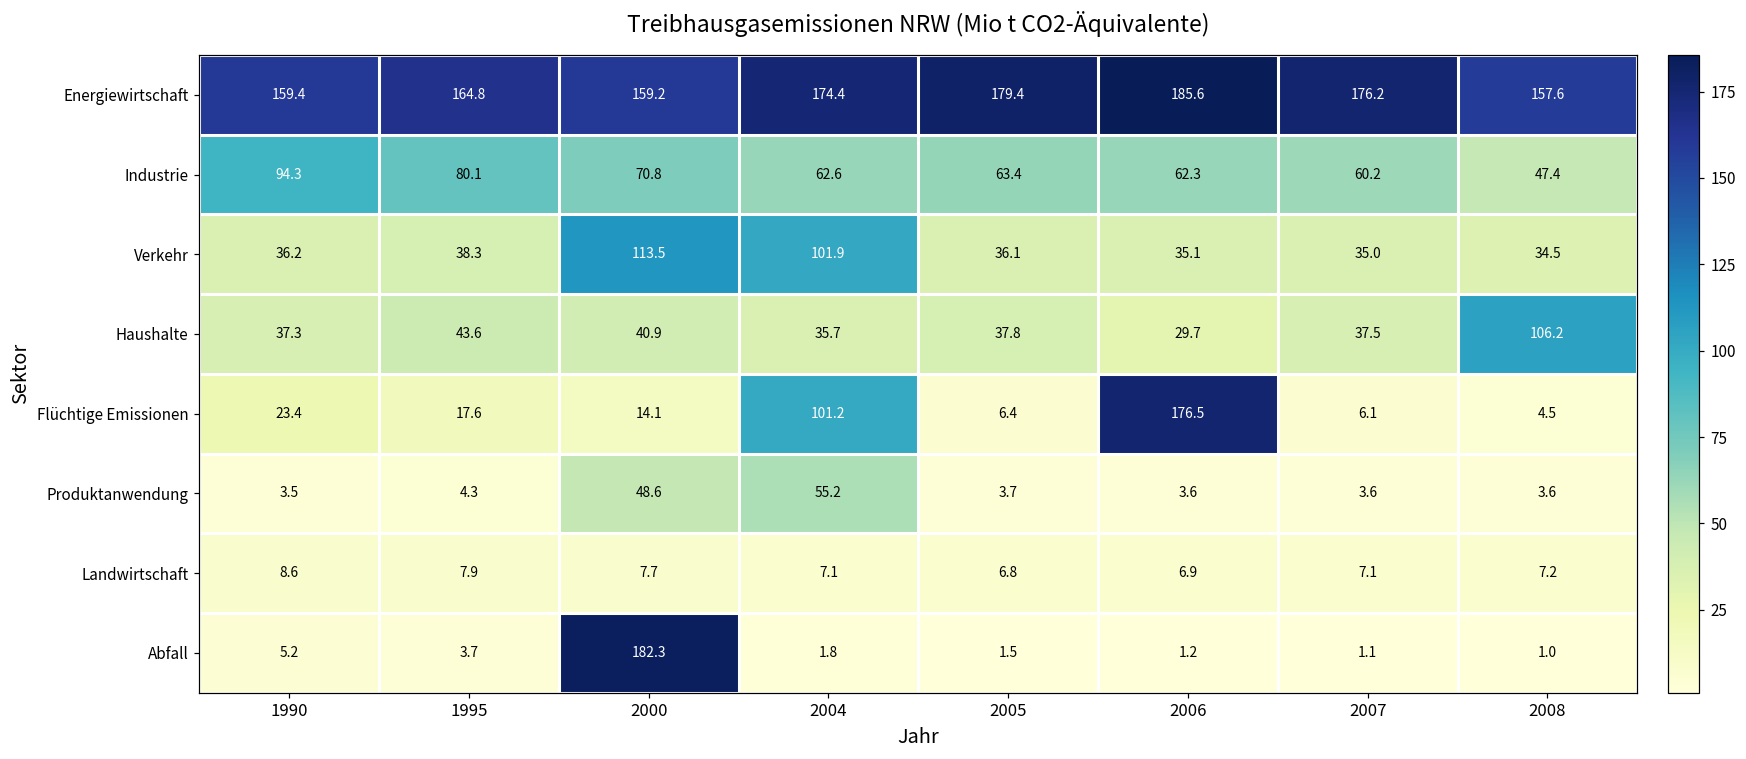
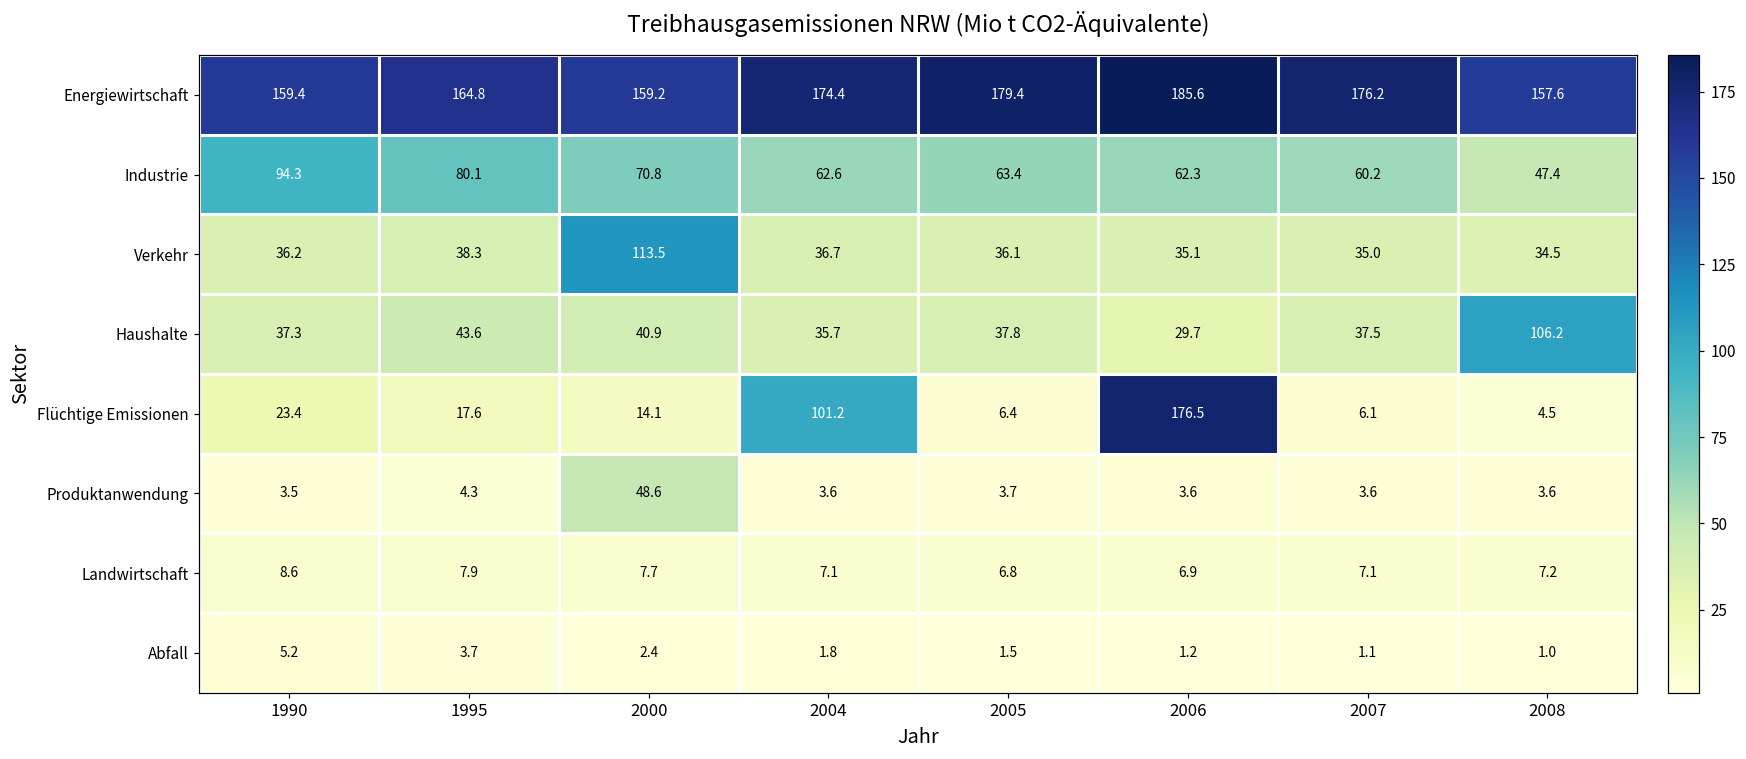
  {
    "Energiewirtschaft": {
      "1990": 159.4,
      "1995": 164.8,
      "2000": 159.2,
      "2004": 174.4,
      "2005": 179.4,
      "2006": 185.6,
      "2007": 176.2,
      "2008": 157.6
    },
    "Industrie": {
      "1990": 94.3,
      "1995": 80.1,
      "2000": 70.8,
      "2004": 62.6,
      "2005": 63.4,
      "2006": 62.3,
      "2007": 60.2,
      "2008": 47.4
    },
    "Verkehr": {
      "1990": 36.2,
      "1995": 38.3,
      "2000": 113.5,
-     "2004": 101.9,
+     "2004": 36.7,
      "2005": 36.1,
      "2006": 35.1,
      "2007": 35.0,
      "2008": 34.5
    },
    "Haushalte": {
      "1990": 37.3,
      "1995": 43.6,
      "2000": 40.9,
      "2004": 35.7,
      "2005": 37.8,
      "2006": 29.7,
      "2007": 37.5,
      "2008": 106.2
    },
    "Flüchtige Emissionen": {
      "1990": 23.4,
      "1995": 17.6,
      "2000": 14.1,
      "2004": 101.2,
      "2005": 6.4,
      "2006": 176.5,
      "2007": 6.1,
      "2008": 4.5
    },
    "Produktanwendung": {
      "1990": 3.5,
      "1995": 4.3,
      "2000": 48.6,
-     "2004": 55.2,
+     "2004": 3.6,
      "2005": 3.7,
      "2006": 3.6,
      "2007": 3.6,
      "2008": 3.6
    },
    "Landwirtschaft": {
      "1990": 8.6,
      "1995": 7.9,
      "2000": 7.7,
      "2004": 7.1,
      "2005": 6.8,
      "2006": 6.9,
      "2007": 7.1,
      "2008": 7.2
    },
    "Abfall": {
      "1990": 5.2,
      "1995": 3.7,
-     "2000": 182.3,
+     "2000": 2.4,
      "2004": 1.8,
      "2005": 1.5,
      "2006": 1.2,
      "2007": 1.1,
      "2008": 1.0
    }
  }
